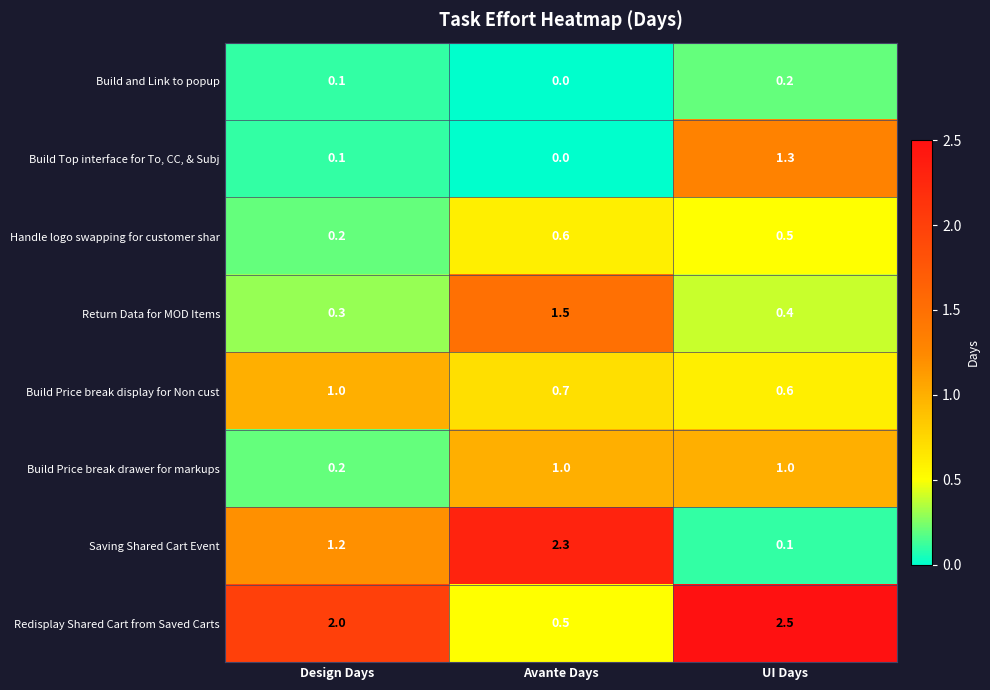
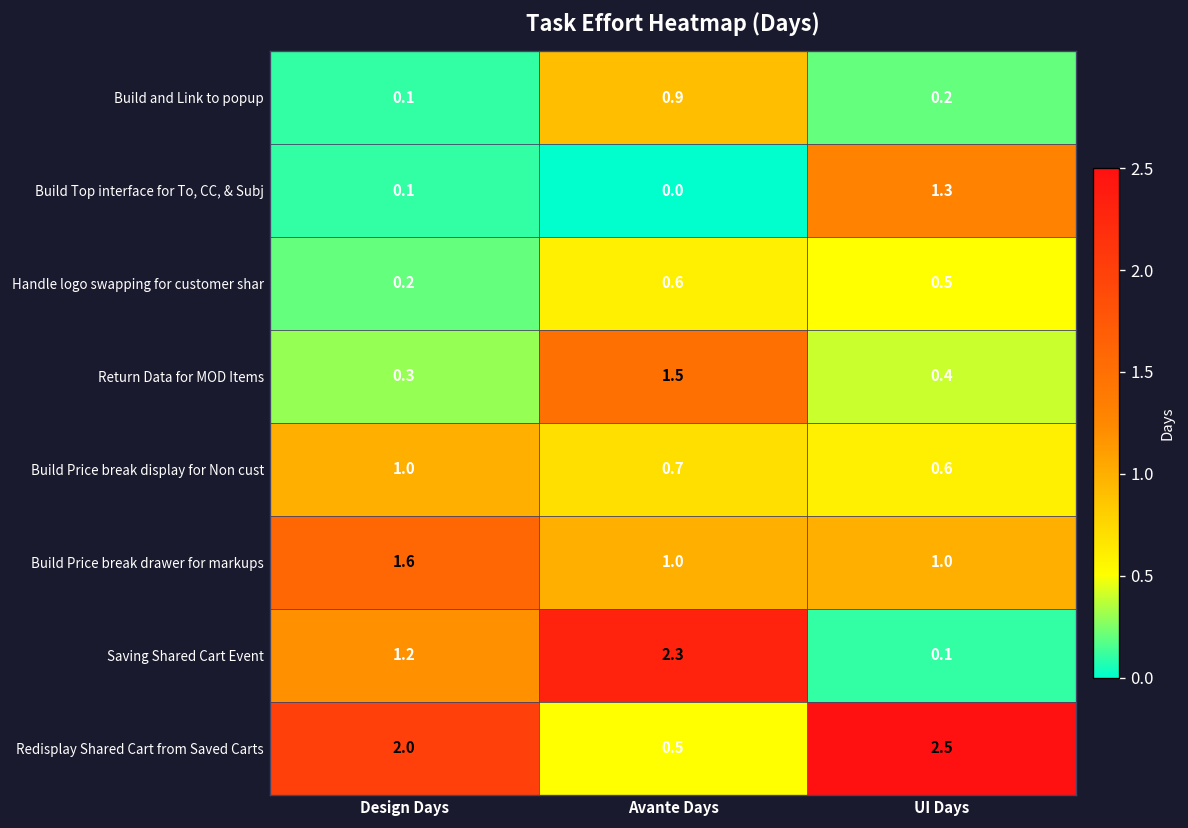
  {
    "Build and Link to popup": {
      "Design Days": 0.1,
-     "Avante Days": 0.0,
+     "Avante Days": 0.9,
      "UI Days": 0.2
    },
    "Build Top interface for To, CC, & Subj": {
      "Design Days": 0.1,
      "Avante Days": 0.0,
      "UI Days": 1.3
    },
    "Handle logo swapping for customer shar": {
      "Design Days": 0.2,
      "Avante Days": 0.6,
      "UI Days": 0.5
    },
    "Return Data for MOD Items": {
      "Design Days": 0.3,
      "Avante Days": 1.5,
      "UI Days": 0.4
    },
    "Build Price break display for Non cust": {
      "Design Days": 1.0,
      "Avante Days": 0.7,
      "UI Days": 0.6
    },
    "Build Price break drawer for markups": {
-     "Design Days": 0.2,
+     "Design Days": 1.6,
      "Avante Days": 1.0,
      "UI Days": 1.0
    },
    "Saving Shared Cart Event": {
      "Design Days": 1.2,
      "Avante Days": 2.3,
      "UI Days": 0.1
    },
    "Redisplay Shared Cart from Saved Carts": {
      "Design Days": 2.0,
      "Avante Days": 0.5,
      "UI Days": 2.5
    }
  }
